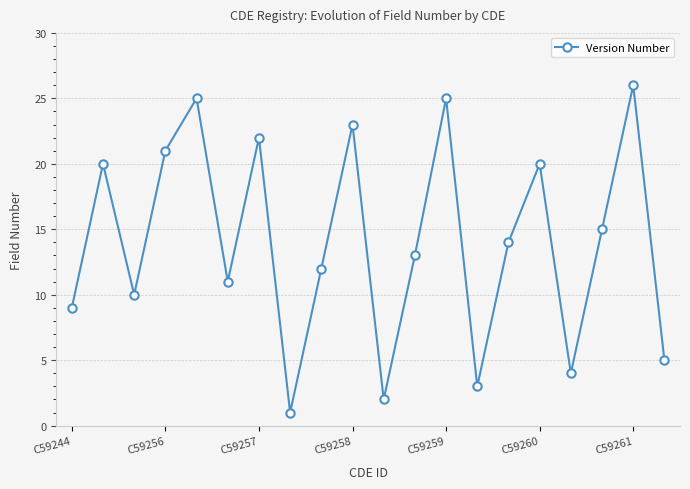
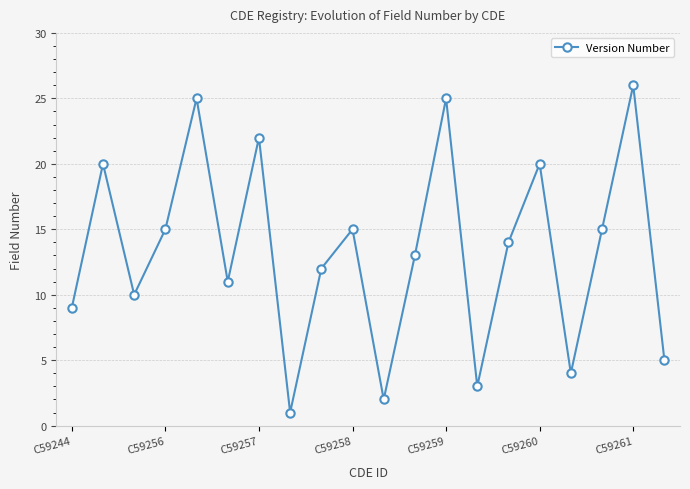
  {
    "C59244": 9,
-   "C59256": 21,
+   "C59256": 15,
    "C59257": 22,
-   "C59258": 23,
+   "C59258": 15,
    "C59259": 25,
    "C59260": 20,
    "C59261": 26
  }
